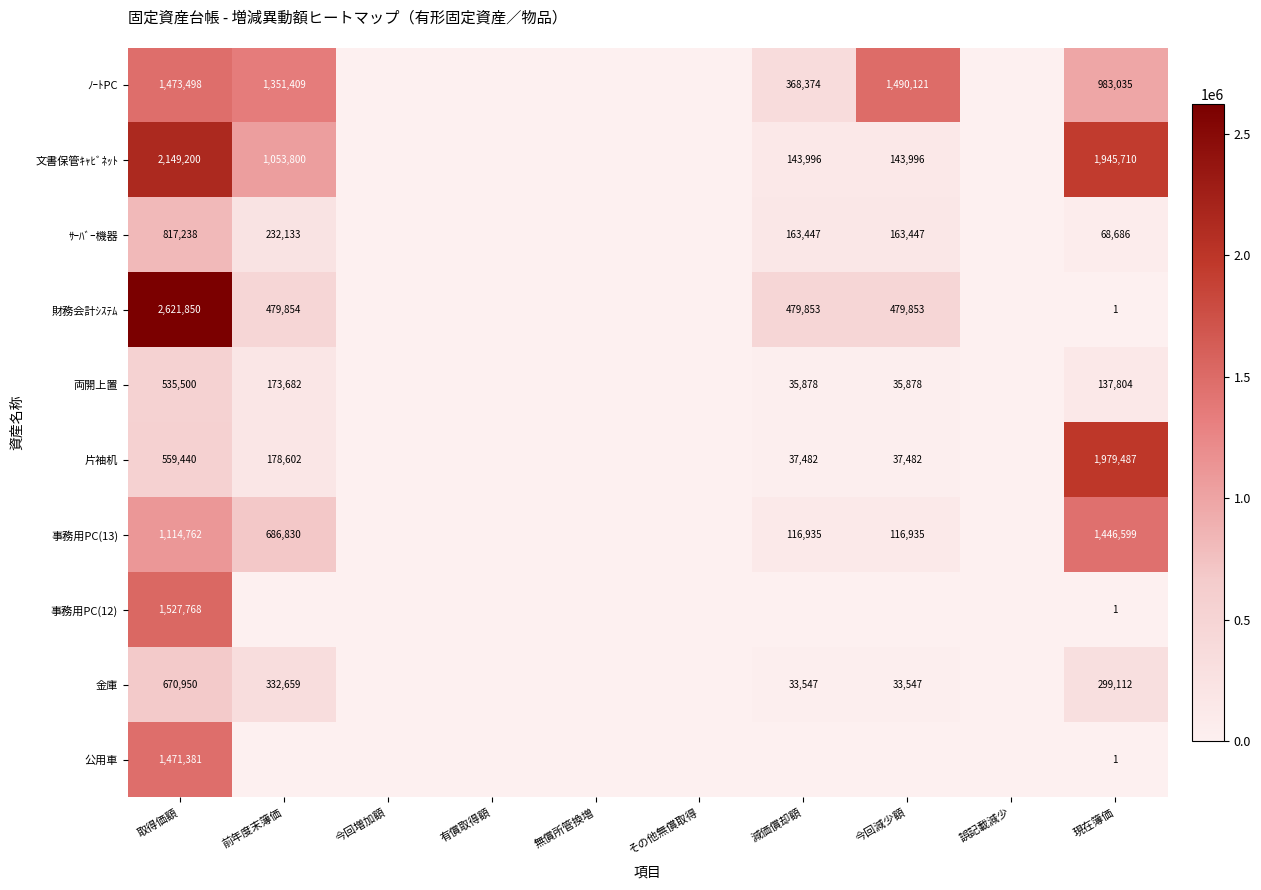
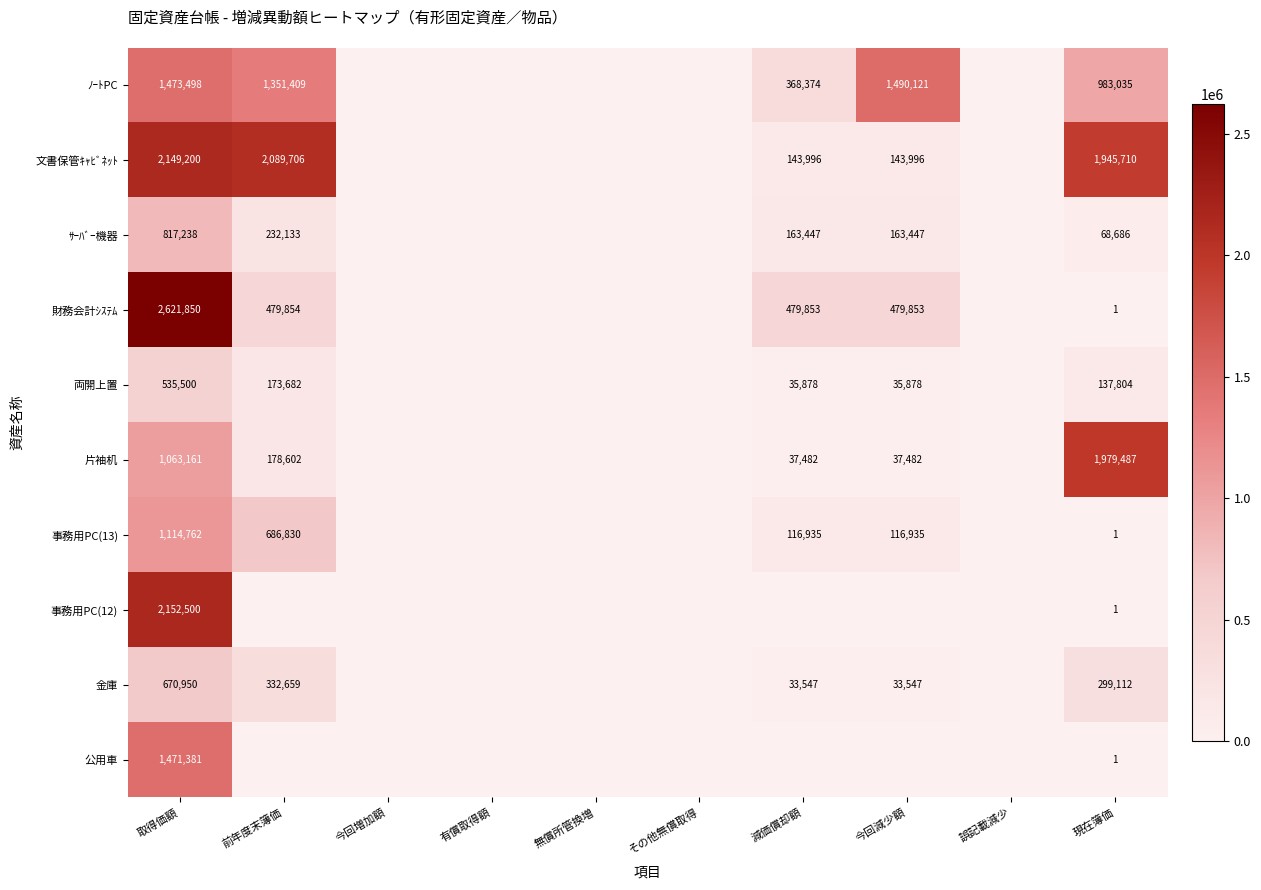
  {
    "ﾉｰﾄPC": {
      "取得価額": "1,473,498",
      "前年度末簿価": "1,351,409",
      "減価償却額": "368,374",
      "今回減少額": "1,490,121",
      "現在簿価": "983,035"
    },
    "文書保管ｷｬﾋﾞﾈｯﾄ": {
      "取得価額": "2,149,200",
-     "前年度末簿価": "1,053,800",
+     "前年度末簿価": "2,089,706",
      "減価償却額": "143,996",
      "今回減少額": "143,996",
      "現在簿価": "1,945,710"
    },
    "ｻｰﾊﾞｰ機器": {
      "取得価額": "817,238",
      "前年度末簿価": "232,133",
      "減価償却額": "163,447",
      "今回減少額": "163,447",
      "現在簿価": "68,686"
    },
    "財務会計ｼｽﾃﾑ": {
      "取得価額": "2,621,850",
      "前年度末簿価": "479,854",
      "減価償却額": "479,853",
      "今回減少額": "479,853",
      "現在簿価": "1"
    },
    "両開上置": {
      "取得価額": "535,500",
      "前年度末簿価": "173,682",
      "減価償却額": "35,878",
      "今回減少額": "35,878",
      "現在簿価": "137,804"
    },
    "片袖机": {
-     "取得価額": "559,440",
+     "取得価額": "1,063,161",
      "前年度末簿価": "178,602",
      "減価償却額": "37,482",
      "今回減少額": "37,482",
      "現在簿価": "1,979,487"
    },
    "事務用PC(13)": {
      "取得価額": "1,114,762",
      "前年度末簿価": "686,830",
      "減価償却額": "116,935",
      "今回減少額": "116,935",
-     "現在簿価": "1,446,599"
+     "現在簿価": "1"
    },
    "事務用PC(12)": {
-     "取得価額": "1,527,768",
+     "取得価額": "2,152,500",
      "現在簿価": "1"
    },
    "金庫": {
      "取得価額": "670,950",
      "前年度末簿価": "332,659",
      "減価償却額": "33,547",
      "今回減少額": "33,547",
      "現在簿価": "299,112"
    },
    "公用車": {
      "取得価額": "1,471,381",
      "現在簿価": "1"
    }
  }
